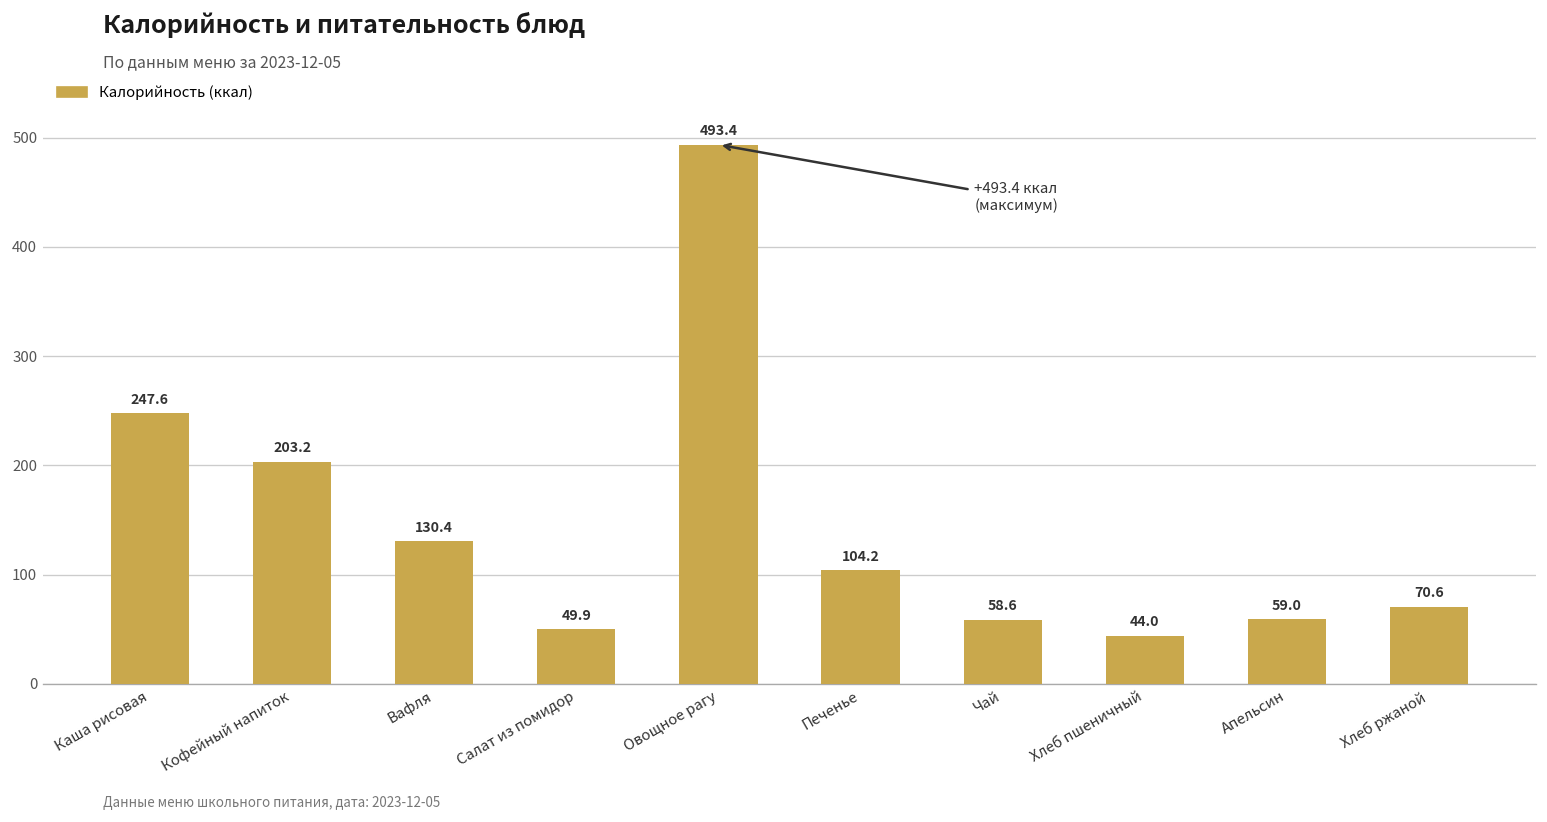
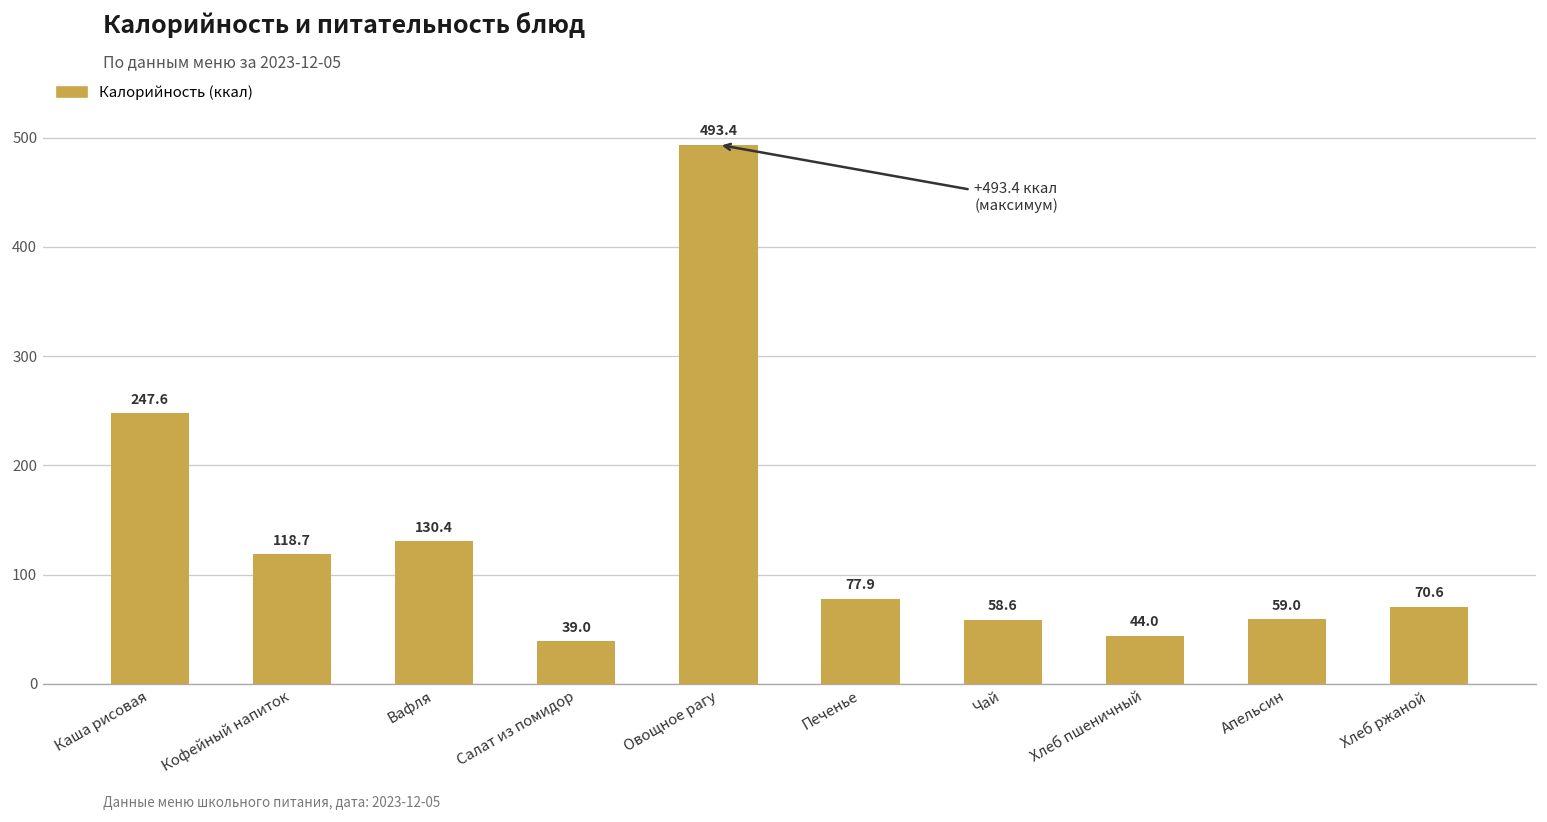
  {
    "Каша рисовая": 247.6,
-   "Кофейный напиток": 203.2,
+   "Кофейный напиток": 118.7,
    "Вафля": 130.4,
-   "Салат из помидор": 49.9,
+   "Салат из помидор": 39.0,
    "Овощное рагу": 493.4,
-   "Печенье": 104.2,
+   "Печенье": 77.9,
    "Чай": 58.6,
    "Хлеб пшеничный": 44.0,
    "Апельсин": 59.0,
    "Хлеб ржаной": 70.6
  }
